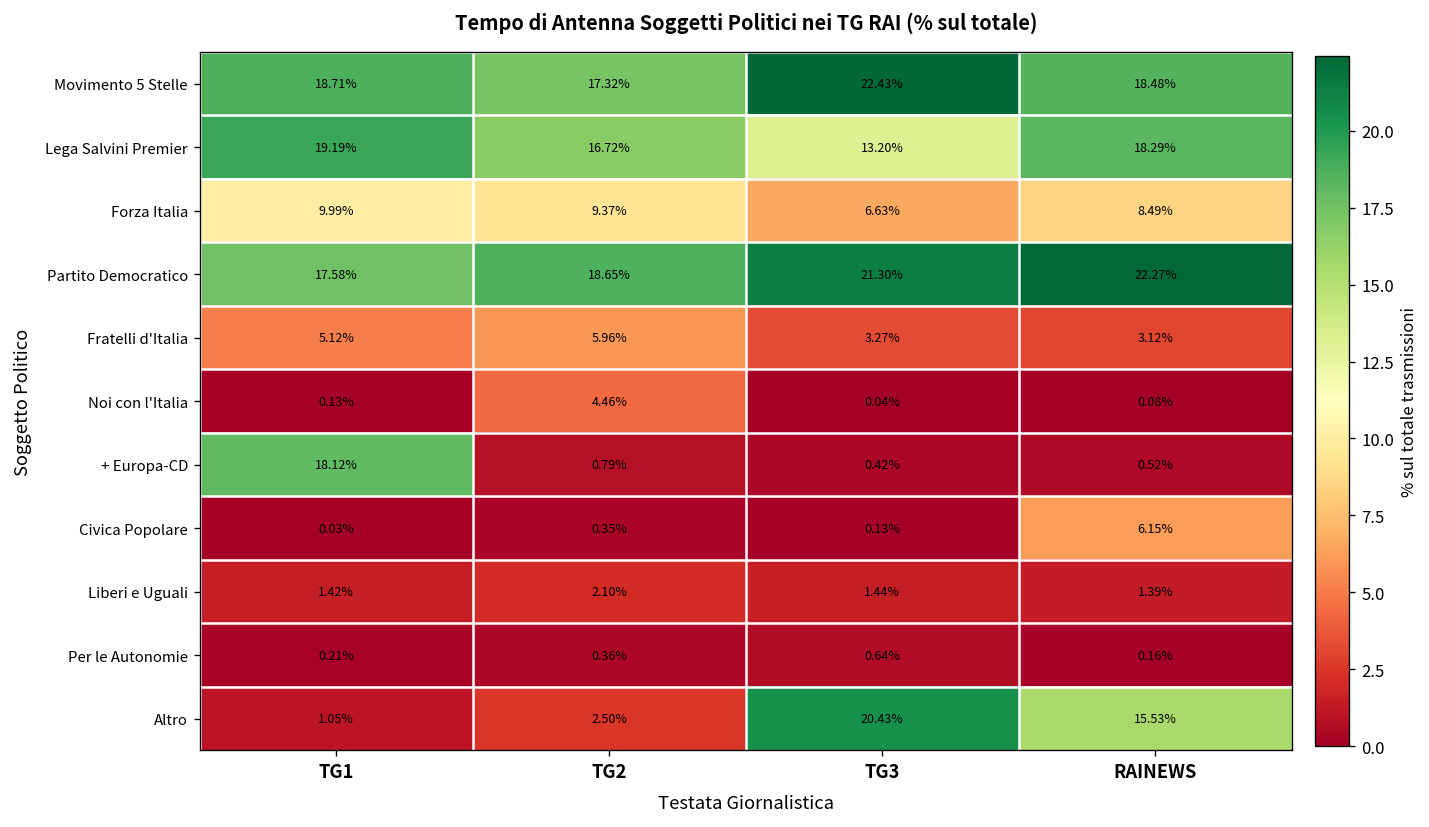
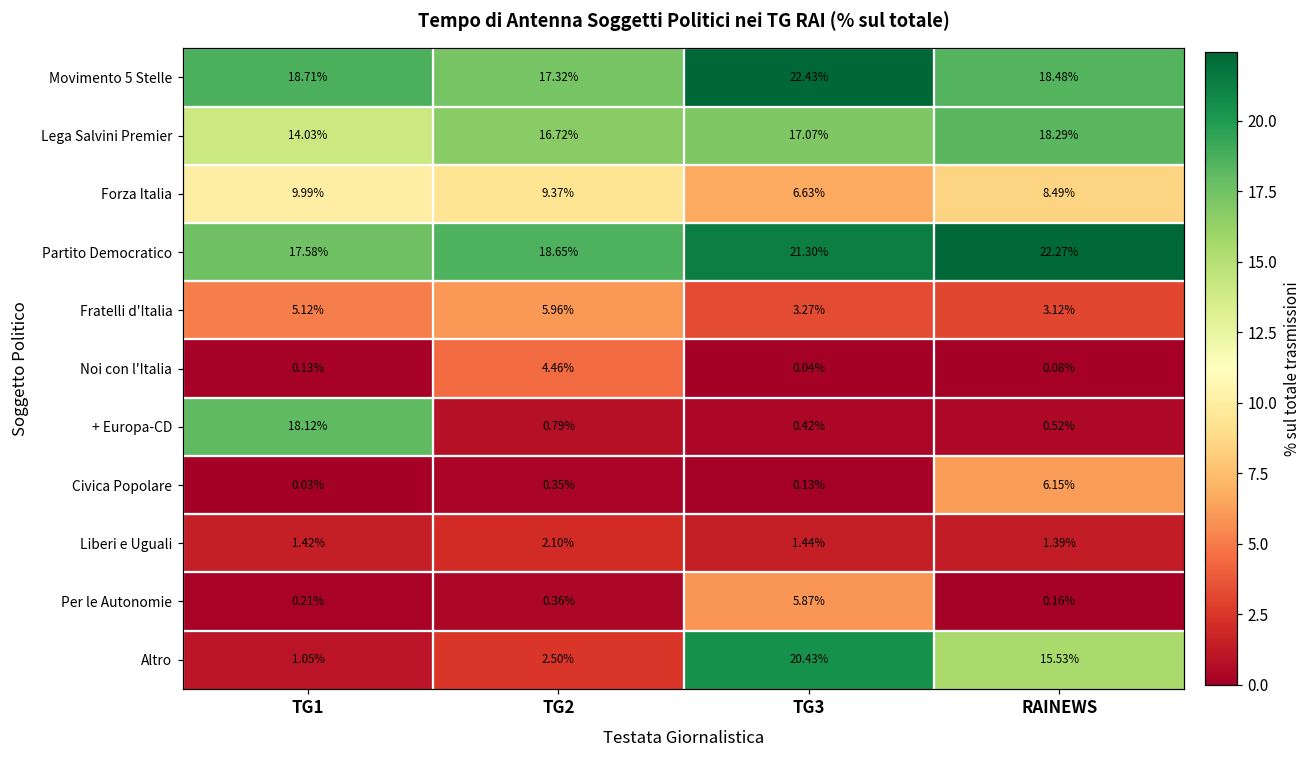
  {
    "Movimento 5 Stelle": {
      "TG1": "18.71%",
      "TG2": "17.32%",
      "TG3": "22.43%",
      "RAINEWS": "18.48%"
    },
    "Lega Salvini Premier": {
-     "TG1": "19.19%",
+     "TG1": "14.03%",
      "TG2": "16.72%",
-     "TG3": "13.20%",
+     "TG3": "17.07%",
      "RAINEWS": "18.29%"
    },
    "Forza Italia": {
      "TG1": "9.99%",
      "TG2": "9.37%",
      "TG3": "6.63%",
      "RAINEWS": "8.49%"
    },
    "Partito Democratico": {
      "TG1": "17.58%",
      "TG2": "18.65%",
      "TG3": "21.30%",
      "RAINEWS": "22.27%"
    },
    "Fratelli d'Italia": {
      "TG1": "5.12%",
      "TG2": "5.96%",
      "TG3": "3.27%",
      "RAINEWS": "3.12%"
    },
    "Noi con l'Italia": {
      "TG1": "0.13%",
      "TG2": "4.46%",
      "TG3": "0.04%",
      "RAINEWS": "0.08%"
    },
    "+ Europa-CD": {
      "TG1": "18.12%",
      "TG2": "0.79%",
      "TG3": "0.42%",
      "RAINEWS": "0.52%"
    },
    "Civica Popolare": {
      "TG1": "0.03%",
      "TG2": "0.35%",
      "TG3": "0.13%",
      "RAINEWS": "6.15%"
    },
    "Liberi e Uguali": {
      "TG1": "1.42%",
      "TG2": "2.10%",
      "TG3": "1.44%",
      "RAINEWS": "1.39%"
    },
    "Per le Autonomie": {
      "TG1": "0.21%",
      "TG2": "0.36%",
-     "TG3": "0.64%",
+     "TG3": "5.87%",
      "RAINEWS": "0.16%"
    },
    "Altro": {
      "TG1": "1.05%",
      "TG2": "2.50%",
      "TG3": "20.43%",
      "RAINEWS": "15.53%"
    }
  }
